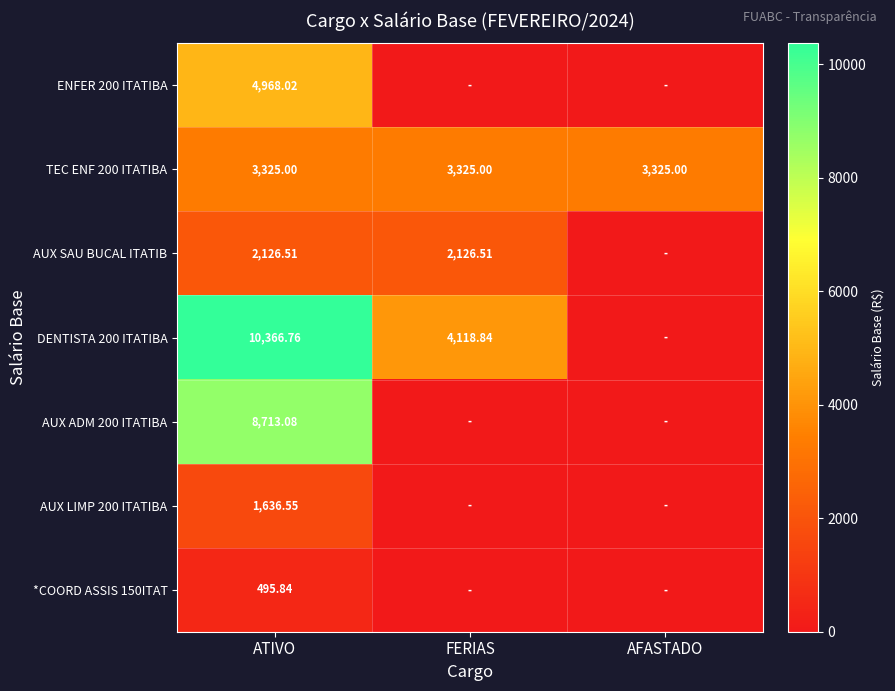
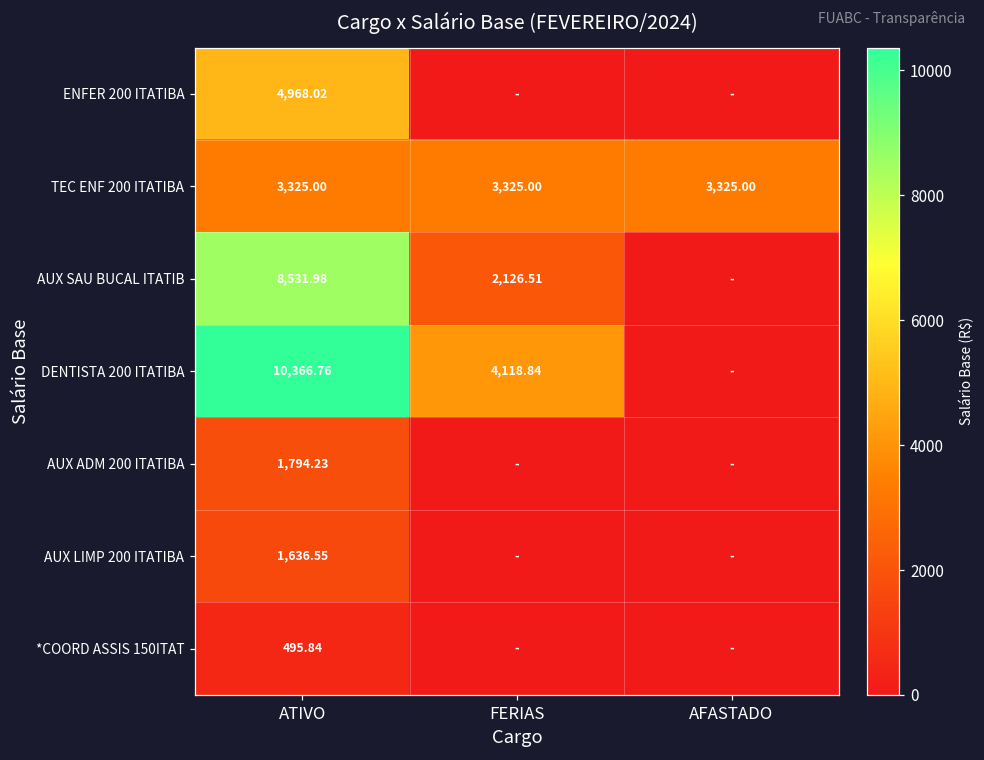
  {
    "ENFER 200 ITATIBA": {
      "ATIVO": "4,968.02"
    },
    "TEC ENF 200 ITATIBA": {
      "ATIVO": "3,325.00",
      "FERIAS": "3,325.00",
      "AFASTADO": "3,325.00"
    },
    "AUX SAU BUCAL ITATIB": {
-     "ATIVO": "2,126.51",
+     "ATIVO": "8,531.98",
      "FERIAS": "2,126.51"
    },
    "DENTISTA 200 ITATIBA": {
      "ATIVO": "10,366.76",
      "FERIAS": "4,118.84"
    },
    "AUX ADM 200 ITATIBA": {
-     "ATIVO": "8,713.08"
+     "ATIVO": "1,794.23"
    },
    "AUX LIMP 200 ITATIBA": {
      "ATIVO": "1,636.55"
    },
    "*COORD ASSIS 150ITAT": {
      "ATIVO": "495.84"
    }
  }
